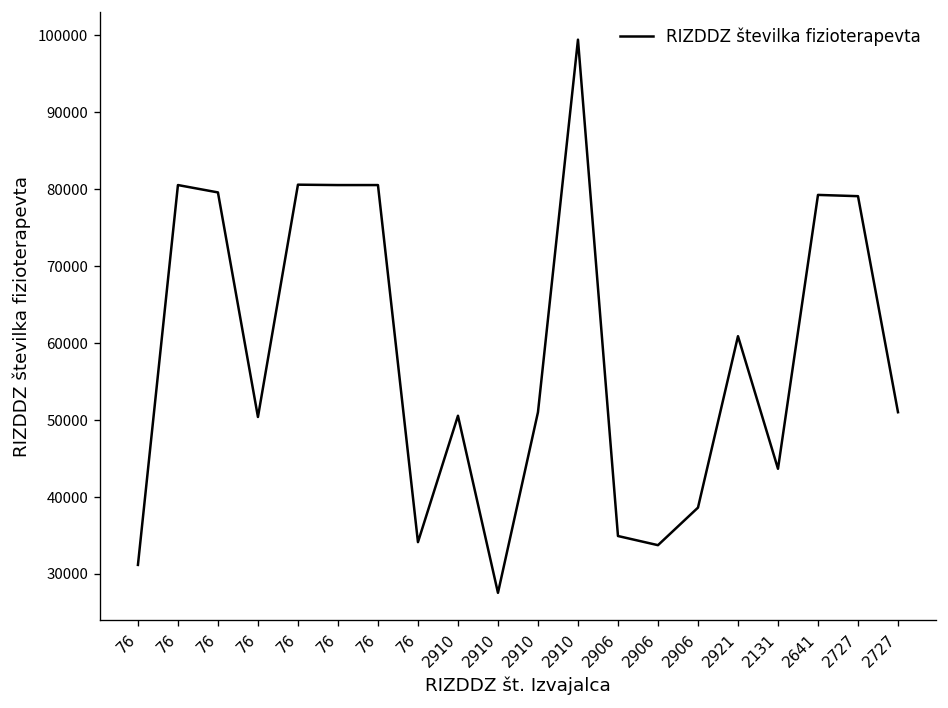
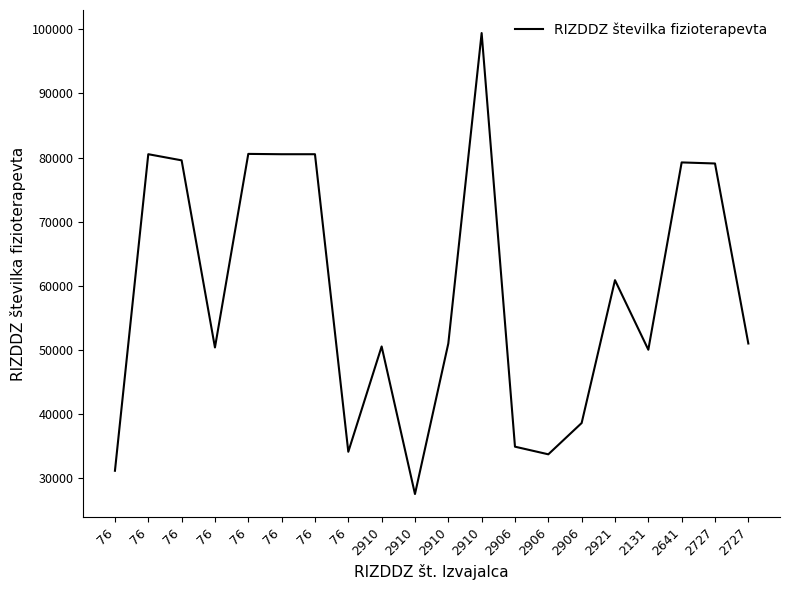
  {
    "2921": 61000,
-   "2131": 44000,
+   "2131": 50000,
    "2641": 79000
  }
